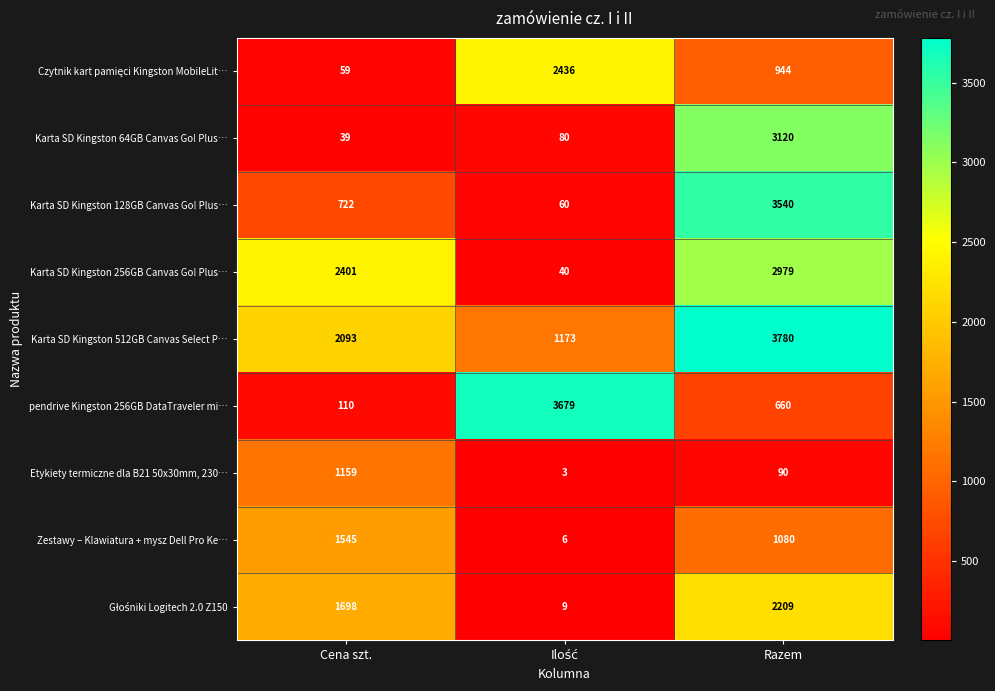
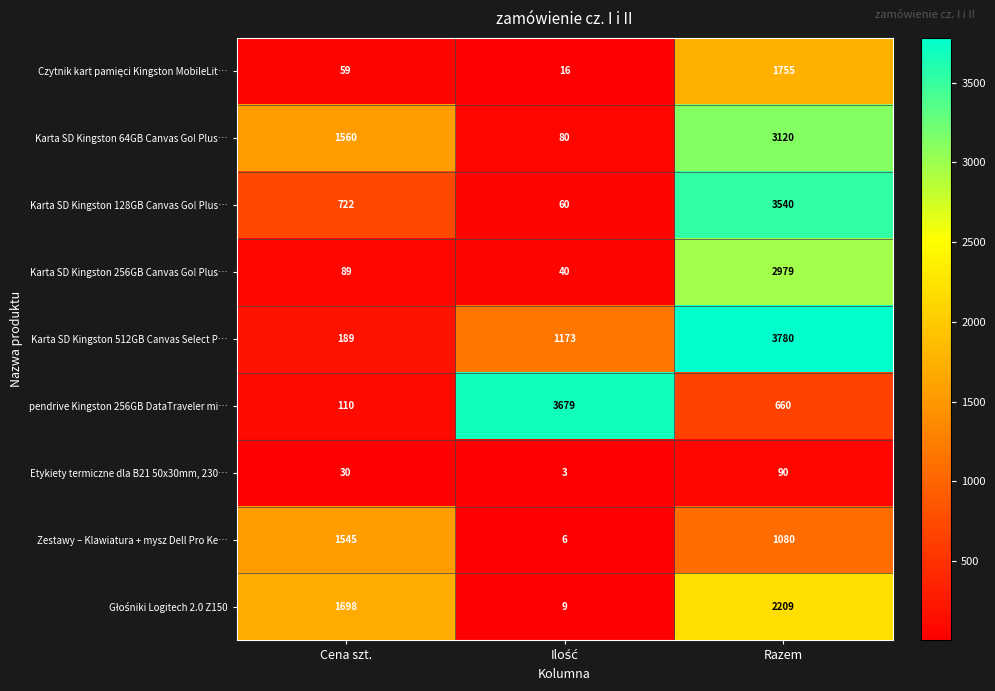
  {
    "Czytnik kart pamięci Kingston MobileLit…": {
      "Cena szt.": 59,
-     "Ilość": 2436,
-     "Razem": 944
+     "Ilość": 16,
+     "Razem": 1755
    },
    "Karta SD Kingston 64GB Canvas Go! Plus…": {
-     "Cena szt.": 39,
+     "Cena szt.": 1560,
      "Ilość": 80,
      "Razem": 3120
    },
    "Karta SD Kingston 128GB Canvas Go! Plus…": {
      "Cena szt.": 722,
      "Ilość": 60,
      "Razem": 3540
    },
    "Karta SD Kingston 256GB Canvas Go! Plus…": {
-     "Cena szt.": 2401,
+     "Cena szt.": 89,
      "Ilość": 40,
      "Razem": 2979
    },
    "Karta SD Kingston 512GB Canvas Select P…": {
-     "Cena szt.": 2093,
+     "Cena szt.": 189,
      "Ilość": 1173,
      "Razem": 3780
    },
    "pendrive Kingston 256GB DataTraveler mi…": {
      "Cena szt.": 110,
      "Ilość": 3679,
      "Razem": 660
    },
    "Etykiety termiczne dla B21 50x30mm, 230…": {
-     "Cena szt.": 1159,
+     "Cena szt.": 30,
      "Ilość": 3,
      "Razem": 90
    },
    "Zestawy – Klawiatura + mysz Dell Pro Ke…": {
      "Cena szt.": 1545,
      "Ilość": 6,
      "Razem": 1080
    },
    "Głośniki Logitech 2.0 Z150": {
      "Cena szt.": 1698,
      "Ilość": 9,
      "Razem": 2209
    }
  }
